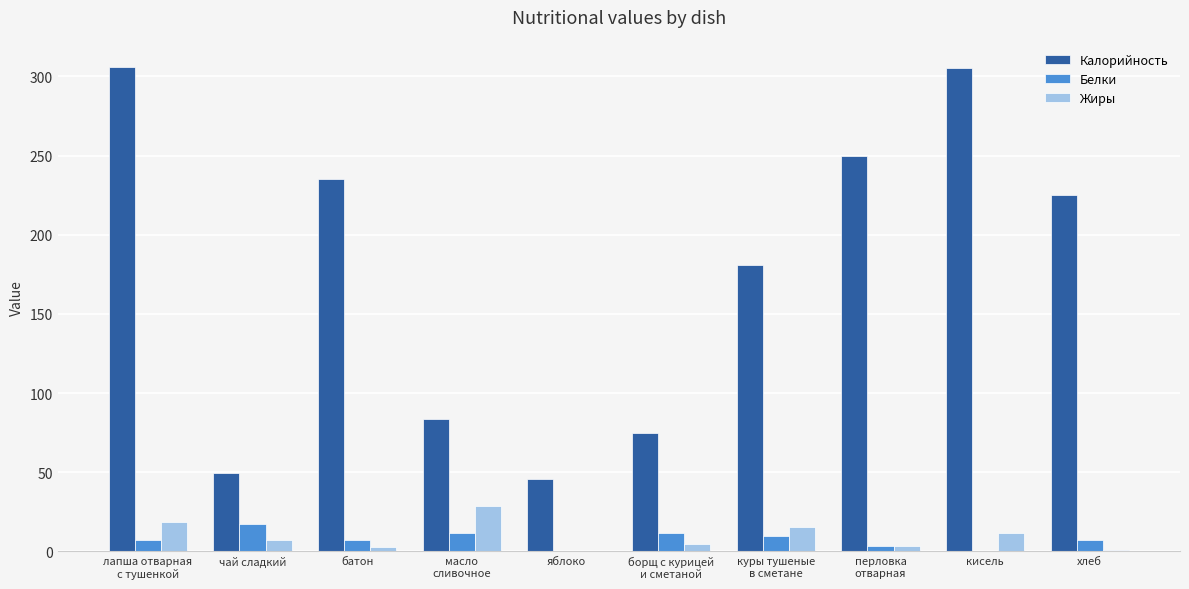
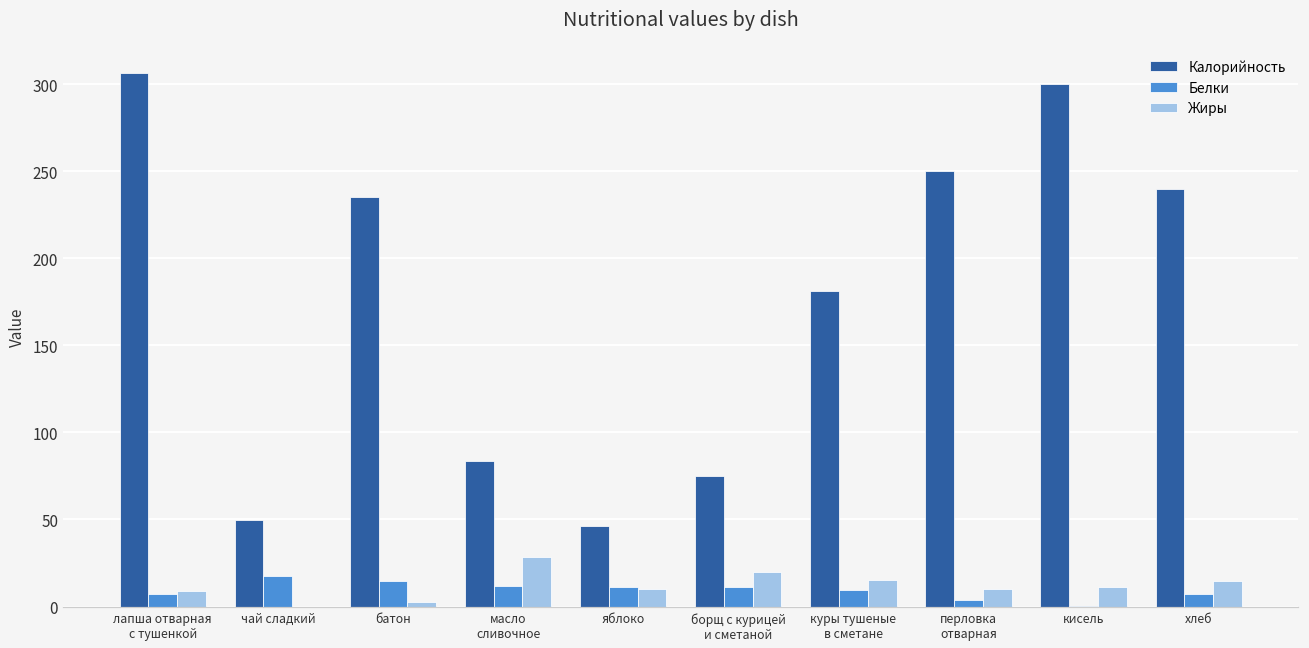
  {
    "Калорийность": {
      "лапша отварная с тушенкой": 306,
      "чай сладкий": 50,
      "батон": 235,
      "масло сливочное": 84,
      "яблоко": 46,
      "борщ с курицей и сметаной": 75,
      "куры тушеные в сметане": 181,
      "перловка отварная": 250,
-     "кисель": 305,
-     "хлеб": 225
+     "кисель": 300,
+     "хлеб": 240
    },
    "Белки": {
      "лапша отварная с тушенкой": 7,
      "чай сладкий": 18,
-     "батон": 7,
+     "батон": 15,
      "масло сливочное": 12,
-     "яблоко": 0,
+     "яблоко": 11,
      "борщ с курицей и сметаной": 11,
      "куры тушеные в сметане": 10,
      "перловка отварная": 4,
      "хлеб": 7
    },
    "Жиры": {
-     "лапша отварная с тушенкой": 19,
-     "чай сладкий": 7,
+     "лапша отварная с тушенкой": 9,
+     "чай сладкий": 0,
      "батон": 3,
      "масло сливочное": 29,
-     "яблоко": 0,
-     "борщ с курицей и сметаной": 4,
+     "яблоко": 10,
+     "борщ с курицей и сметаной": 20,
      "куры тушеные в сметане": 15,
-     "перловка отварная": 3,
+     "перловка отварная": 10,
      "кисель": 11,
-     "хлеб": 1
+     "хлеб": 15
    }
  }
